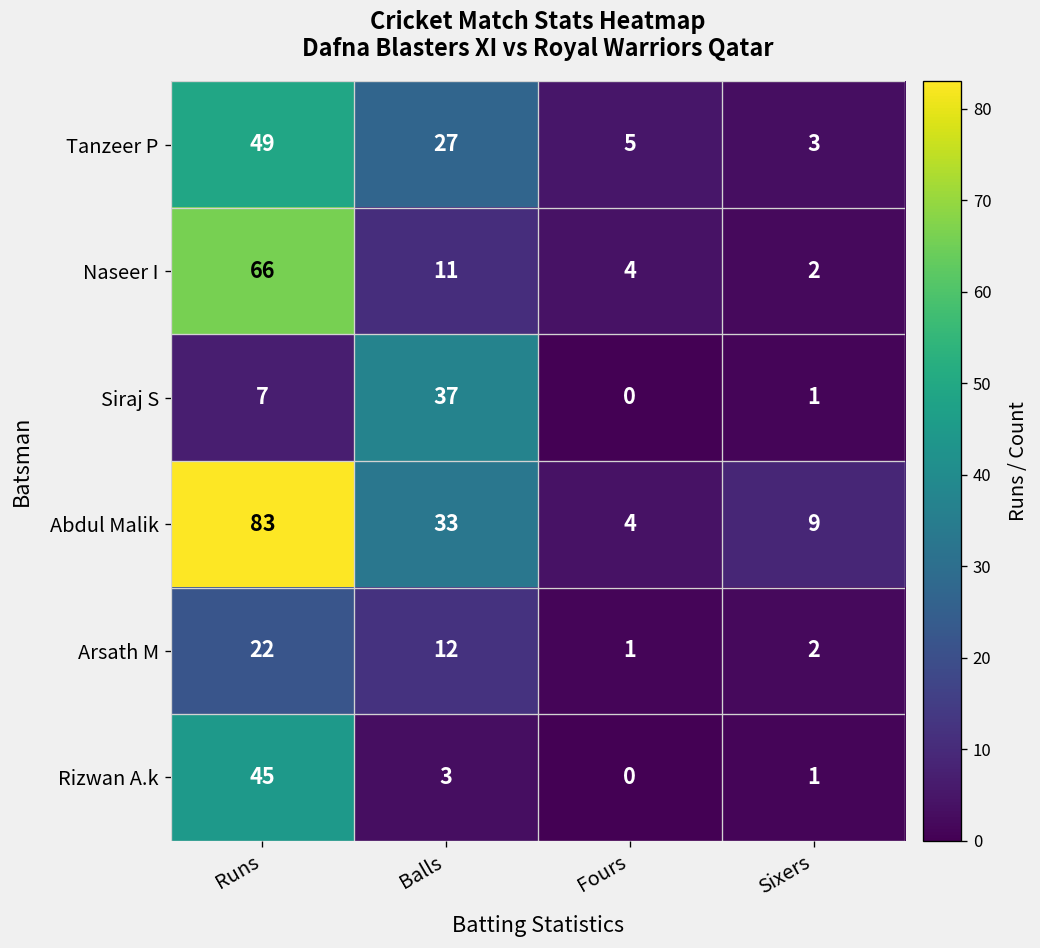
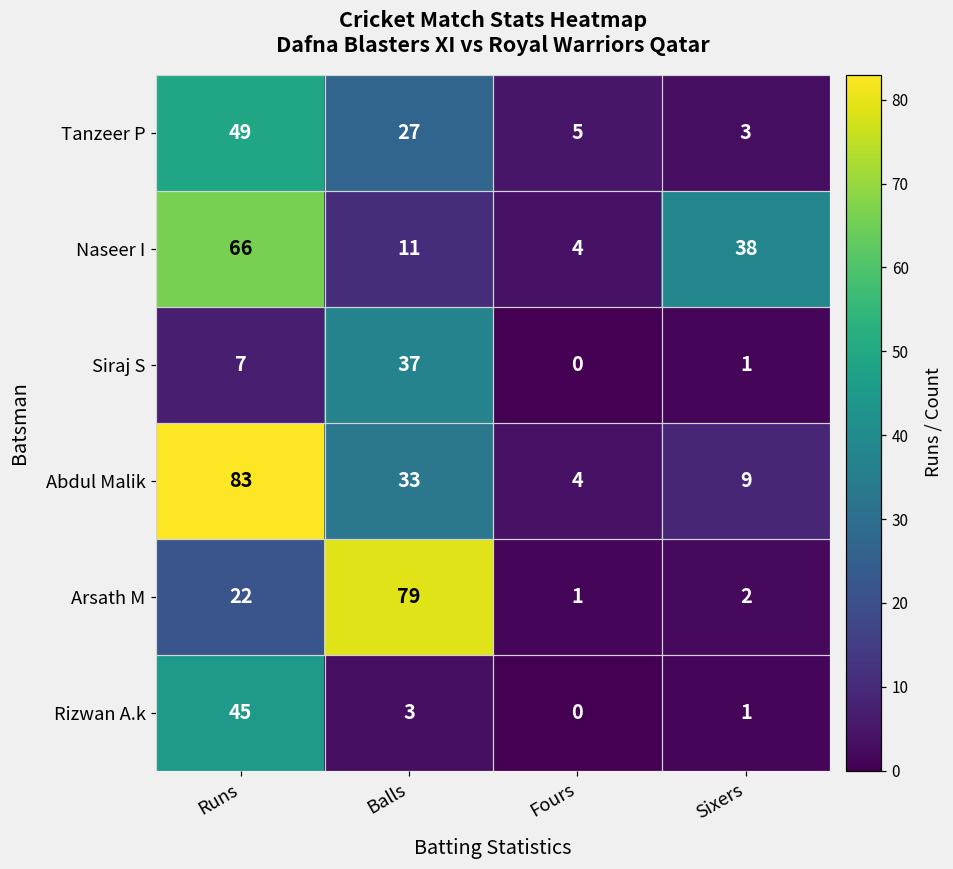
  {
    "Tanzeer P": {
      "Runs": 49,
      "Balls": 27,
      "Fours": 5,
      "Sixers": 3
    },
    "Naseer I": {
      "Runs": 66,
      "Balls": 11,
      "Fours": 4,
-     "Sixers": 2
+     "Sixers": 38
    },
    "Siraj S": {
      "Runs": 7,
      "Balls": 37,
      "Fours": 0,
      "Sixers": 1
    },
    "Abdul Malik": {
      "Runs": 83,
      "Balls": 33,
      "Fours": 4,
      "Sixers": 9
    },
    "Arsath M": {
      "Runs": 22,
-     "Balls": 12,
+     "Balls": 79,
      "Fours": 1,
      "Sixers": 2
    },
    "Rizwan A.k": {
      "Runs": 45,
      "Balls": 3,
      "Fours": 0,
      "Sixers": 1
    }
  }
